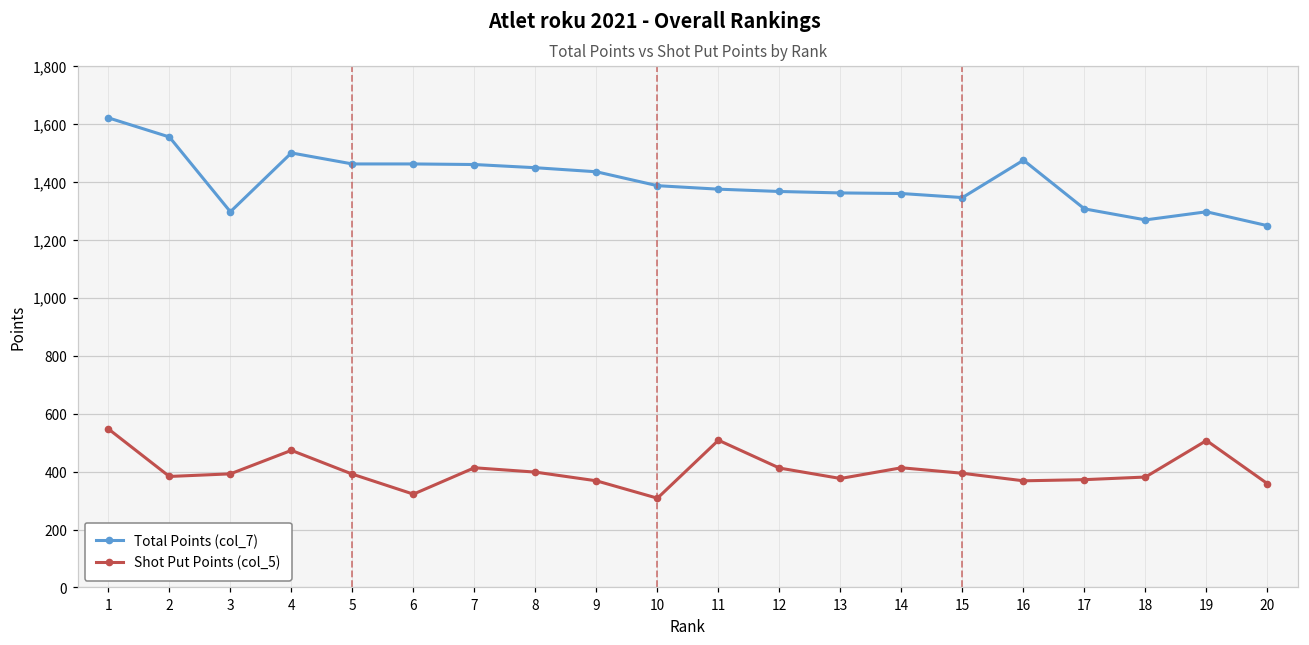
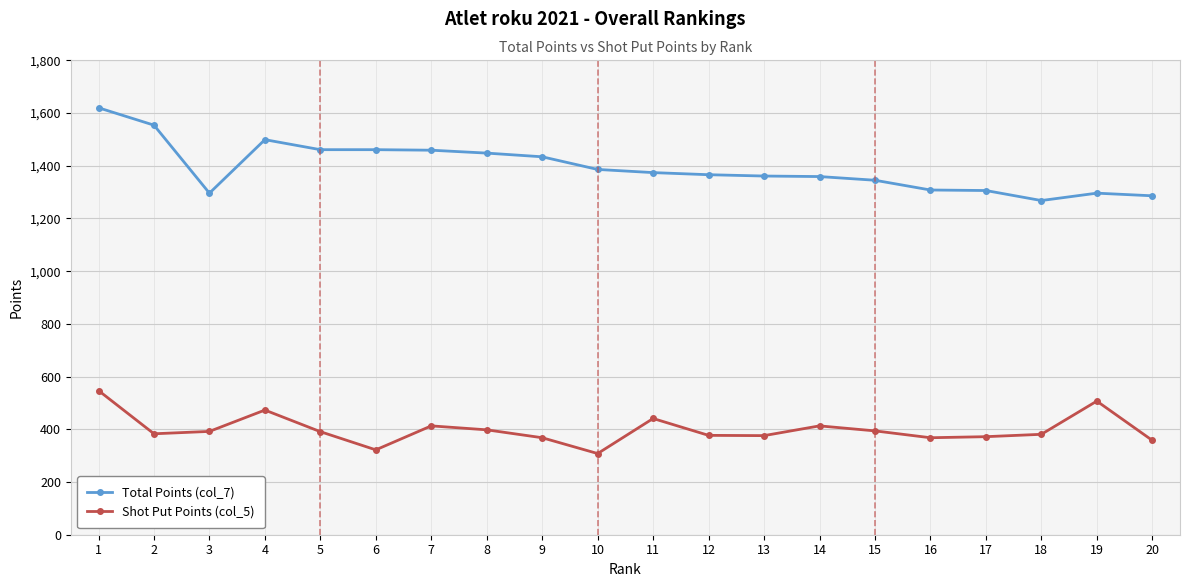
  {
    "Total Points (col_7)": {
      "1": "1,620",
      "2": "1,550",
      "3": "1,300",
      "4": "1,500",
      "5": "1,460",
      "6": "1,460",
      "7": "1,460",
      "8": "1,450",
      "9": "1,430",
      "10": "1,390",
      "11": "1,370",
      "12": "1,370",
      "13": "1,360",
      "14": "1,360",
      "15": "1,350",
-     "16": "1,470",
+     "16": "1,310",
      "17": "1,310",
      "18": "1,270",
      "19": "1,300",
-     "20": "1,250"
+     "20": "1,290"
    },
    "Shot Put Points (col_5)": {
      "1": "550",
      "2": "380",
      "3": "390",
      "4": "470",
      "5": "390",
      "6": "320",
      "7": "410",
      "8": "400",
      "9": "370",
      "10": "310",
-     "11": "510",
-     "12": "410",
+     "11": "440",
+     "12": "380",
      "13": "380",
      "14": "410",
      "15": "390",
      "16": "370",
      "17": "370",
      "18": "380",
      "19": "510",
      "20": "360"
    }
  }
